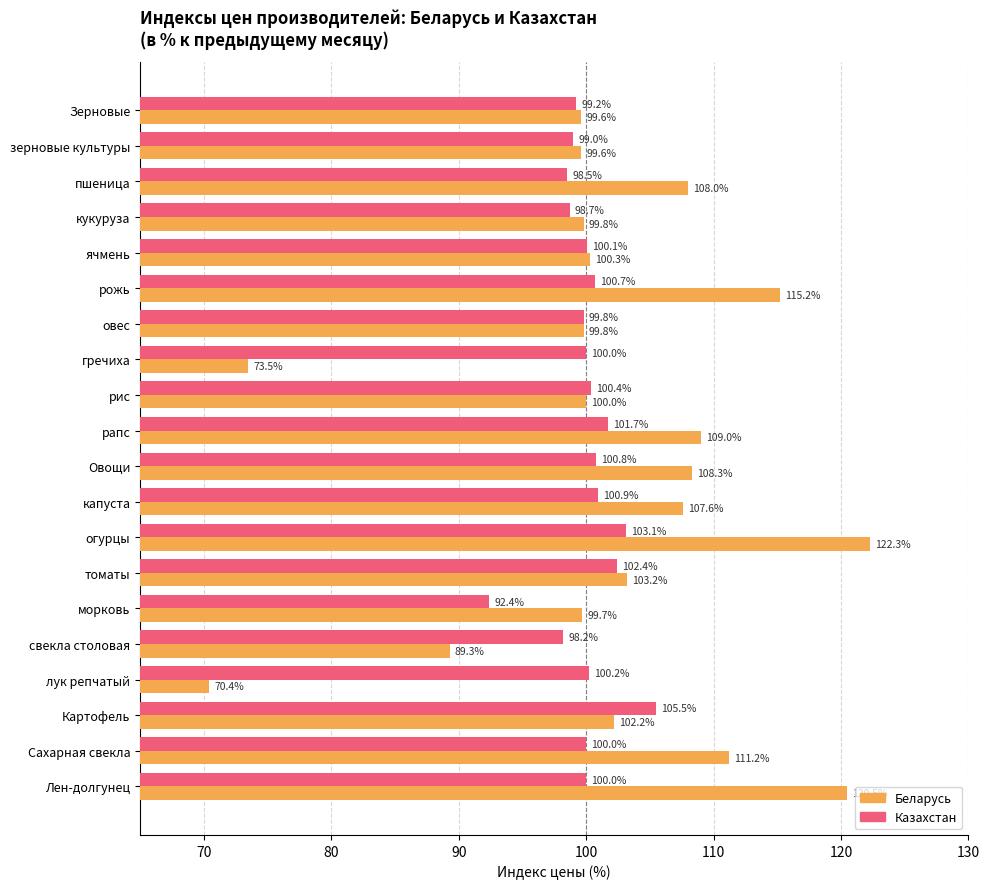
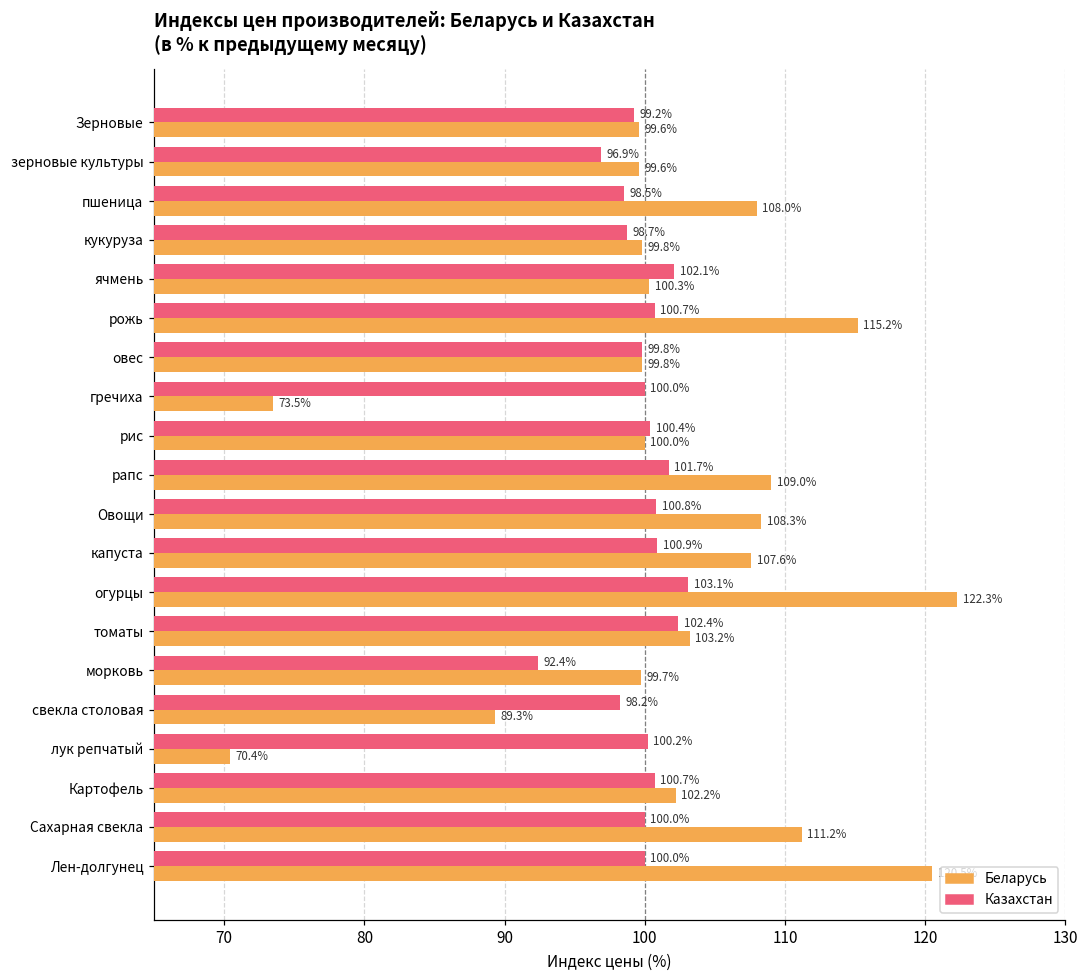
  {
    "Беларусь": {
      "Зерновые": "99.6%",
      "зерновые культуры": "99.6%",
      "пшеница": "108.0%",
      "кукуруза": "99.8%",
      "ячмень": "100.3%",
      "рожь": "115.2%",
      "овес": "99.8%",
      "гречиха": "73.5%",
      "рис": "100.0%",
      "рапс": "109.0%",
      "Овощи": "108.3%",
      "капуста": "107.6%",
      "огурцы": "122.3%",
      "томаты": "103.2%",
      "морковь": "99.7%",
      "свекла столовая": "89.3%",
      "лук репчатый": "70.4%",
      "Картофель": "102.2%",
      "Сахарная свекла": "111.2%"
    },
    "Казахстан": {
      "Зерновые": "99.2%",
-     "зерновые культуры": "99.0%",
+     "зерновые культуры": "96.9%",
      "пшеница": "98.5%",
      "кукуруза": "98.7%",
-     "ячмень": "100.1%",
+     "ячмень": "102.1%",
      "рожь": "100.7%",
      "овес": "99.8%",
      "гречиха": "100.0%",
      "рис": "100.4%",
      "рапс": "101.7%",
      "Овощи": "100.8%",
      "капуста": "100.9%",
      "огурцы": "103.1%",
      "томаты": "102.4%",
      "морковь": "92.4%",
      "свекла столовая": "98.2%",
      "лук репчатый": "100.2%",
-     "Картофель": "105.5%",
+     "Картофель": "100.7%",
      "Сахарная свекла": "100.0%",
      "Лен-долгунец": "100.0%"
    }
  }
